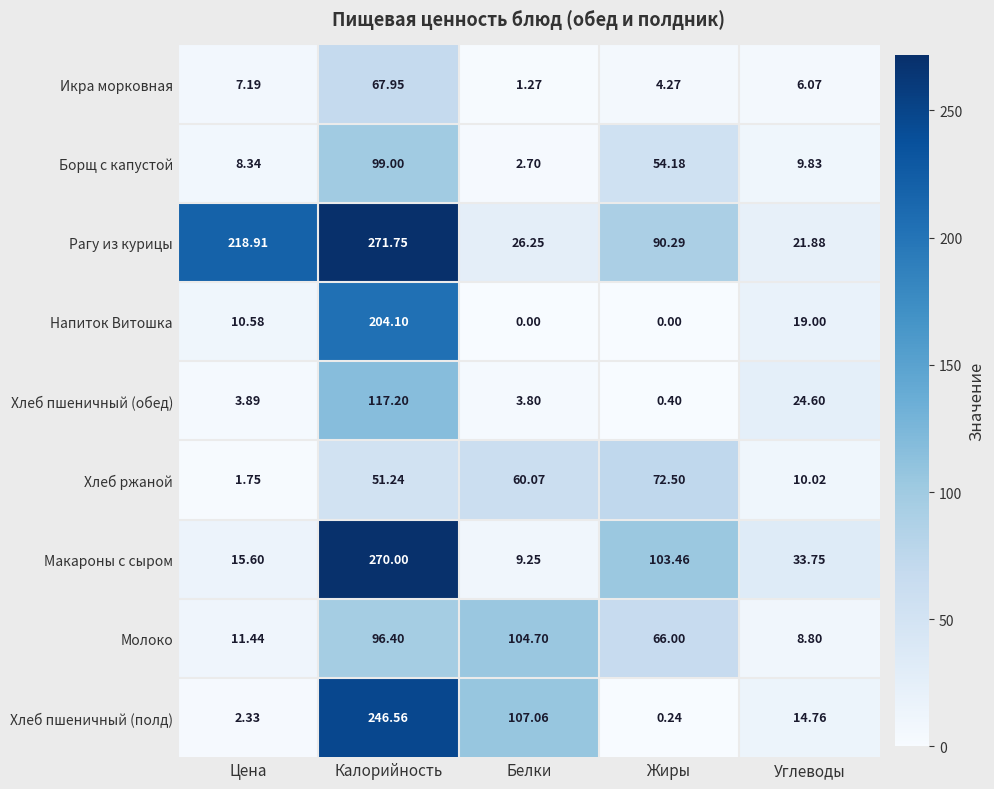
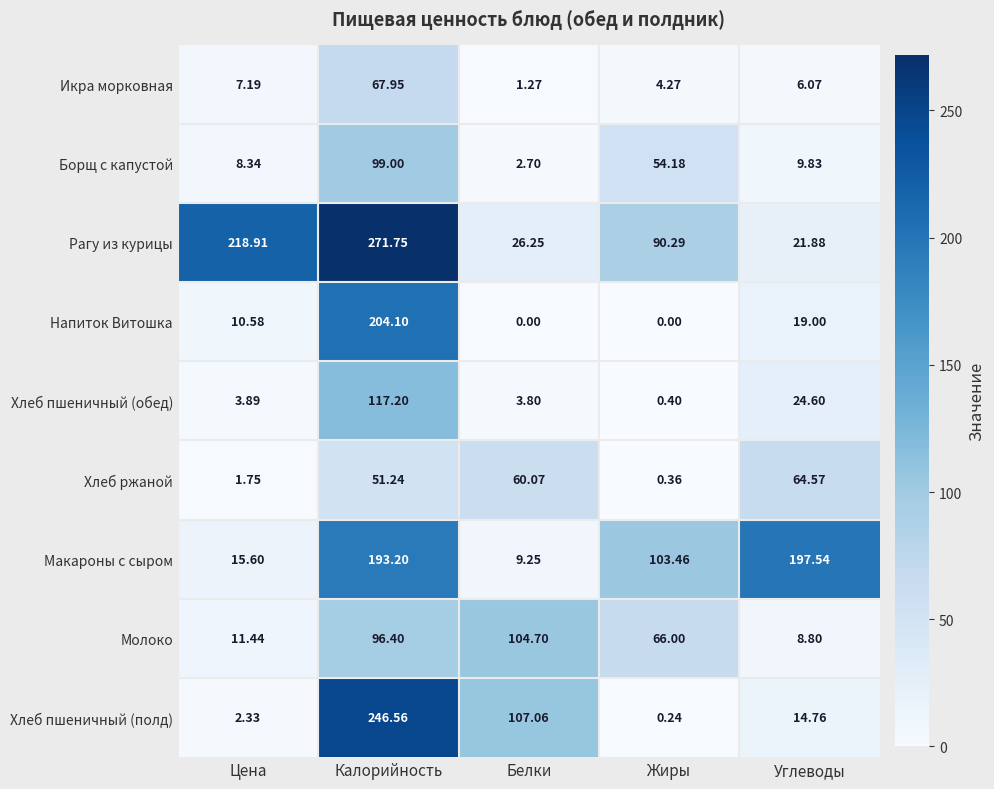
  {
    "Икра морковная": {
      "Цена": 7.19,
      "Калорийность": 67.95,
      "Белки": 1.27,
      "Жиры": 4.27,
      "Углеводы": 6.07
    },
    "Борщ с капустой": {
      "Цена": 8.34,
      "Калорийность": 99.00,
      "Белки": 2.70,
      "Жиры": 54.18,
      "Углеводы": 9.83
    },
    "Рагу из курицы": {
      "Цена": 218.91,
      "Калорийность": 271.75,
      "Белки": 26.25,
      "Жиры": 90.29,
      "Углеводы": 21.88
    },
    "Напиток Витошка": {
      "Цена": 10.58,
      "Калорийность": 204.10,
      "Белки": 0.00,
      "Жиры": 0.00,
      "Углеводы": 19.00
    },
    "Хлеб пшеничный (обед)": {
      "Цена": 3.89,
      "Калорийность": 117.20,
      "Белки": 3.80,
      "Жиры": 0.40,
      "Углеводы": 24.60
    },
    "Хлеб ржаной": {
      "Цена": 1.75,
      "Калорийность": 51.24,
      "Белки": 60.07,
-     "Жиры": 72.50,
-     "Углеводы": 10.02
+     "Жиры": 0.36,
+     "Углеводы": 64.57
    },
    "Макароны с сыром": {
      "Цена": 15.60,
-     "Калорийность": 270.00,
+     "Калорийность": 193.20,
      "Белки": 9.25,
      "Жиры": 103.46,
-     "Углеводы": 33.75
+     "Углеводы": 197.54
    },
    "Молоко": {
      "Цена": 11.44,
      "Калорийность": 96.40,
      "Белки": 104.70,
      "Жиры": 66.00,
      "Углеводы": 8.80
    },
    "Хлеб пшеничный (полд)": {
      "Цена": 2.33,
      "Калорийность": 246.56,
      "Белки": 107.06,
      "Жиры": 0.24,
      "Углеводы": 14.76
    }
  }
